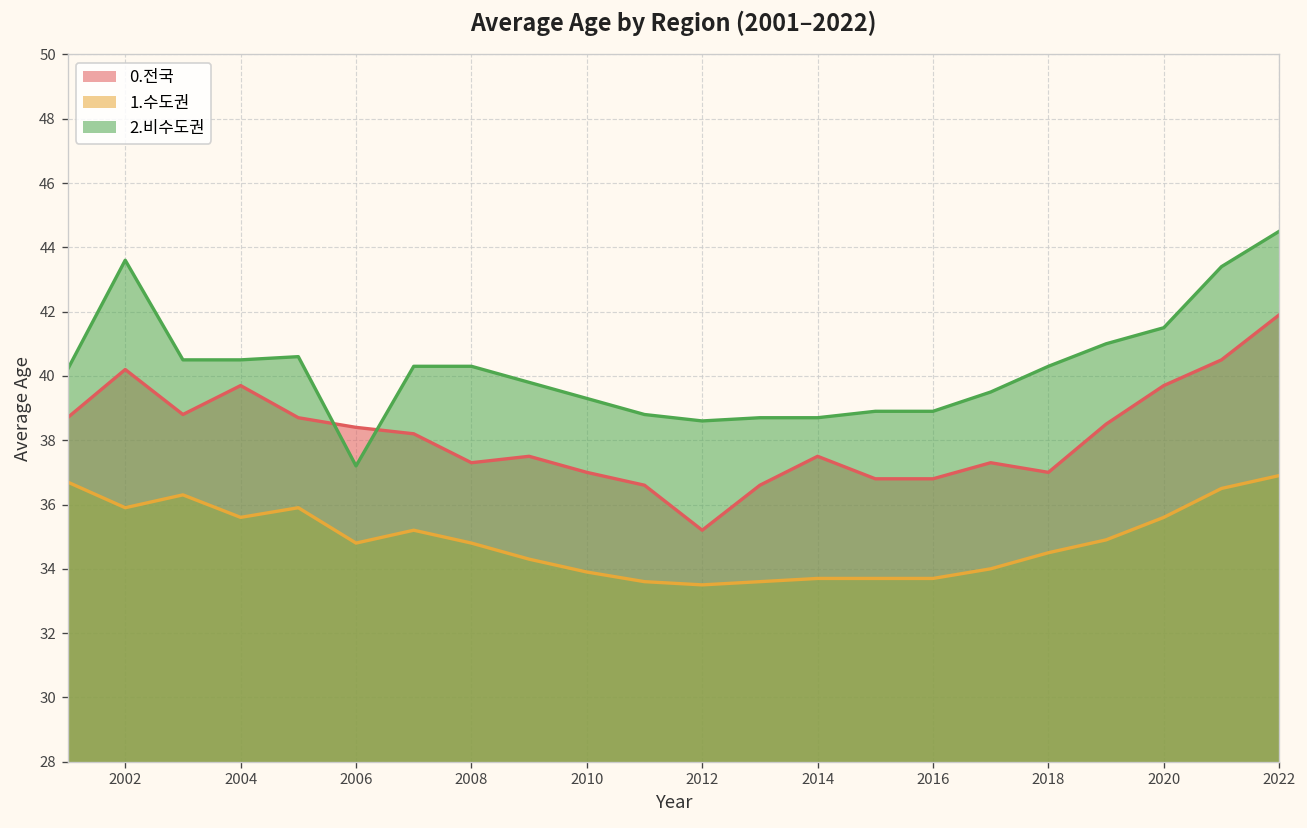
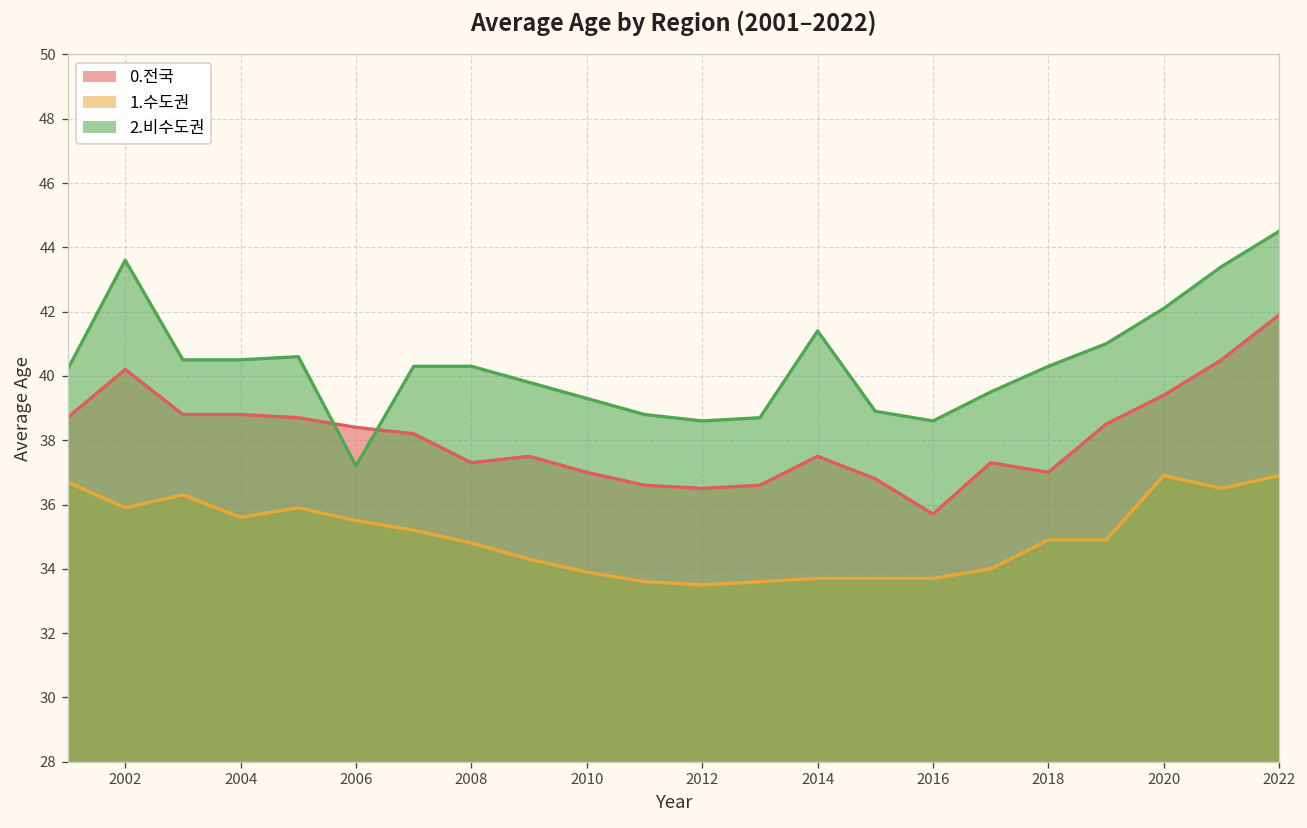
  {
    "0.전국": {
      "2002": 40.2,
-     "2004": 39.7,
+     "2004": 38.8,
      "2006": 38.4,
      "2008": 37.3,
      "2010": 37.0,
-     "2012": 35.2,
+     "2012": 36.5,
      "2014": 37.5,
-     "2016": 36.8,
+     "2016": 35.7,
      "2018": 37.0,
-     "2020": 39.7,
+     "2020": 39.4,
      "2022": 41.9
    },
    "1.수도권": {
      "2002": 35.9,
      "2004": 35.6,
-     "2006": 34.8,
+     "2006": 35.5,
      "2008": 34.8,
      "2010": 33.9,
      "2012": 33.5,
      "2014": 33.7,
      "2016": 33.7,
-     "2018": 34.5,
-     "2020": 35.6,
+     "2018": 34.9,
+     "2020": 36.9,
      "2022": 36.9
    },
    "2.비수도권": {
      "2002": 43.6,
      "2004": 40.5,
      "2006": 37.2,
      "2008": 40.3,
      "2010": 39.3,
      "2012": 38.6,
-     "2014": 38.7,
-     "2016": 38.9,
+     "2014": 41.4,
+     "2016": 38.6,
      "2018": 40.3,
-     "2020": 41.5,
+     "2020": 42.1,
      "2022": 44.5
    }
  }
